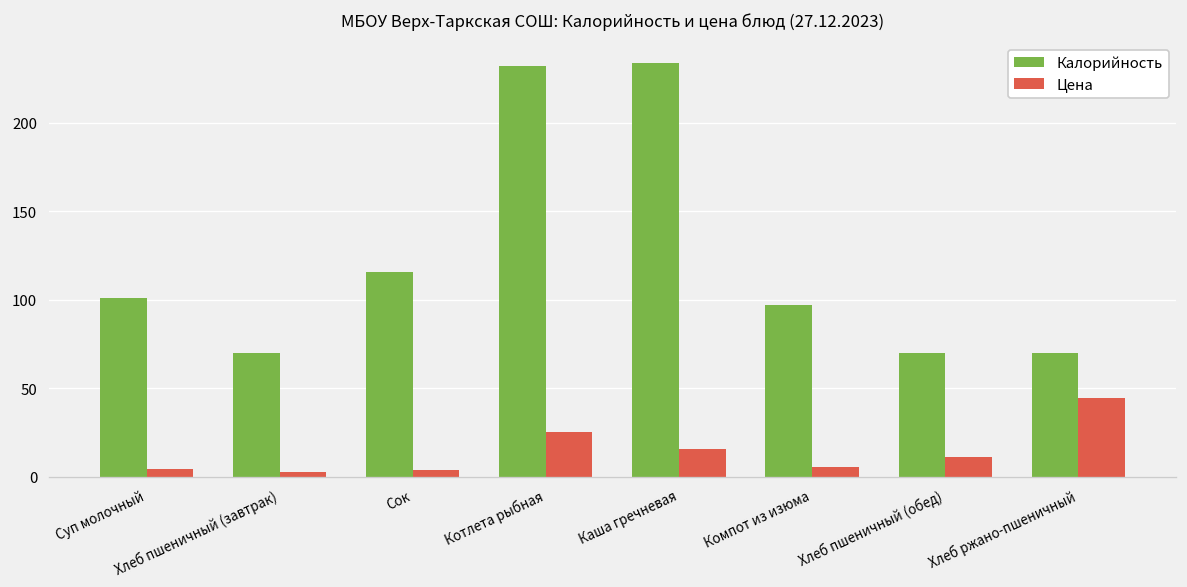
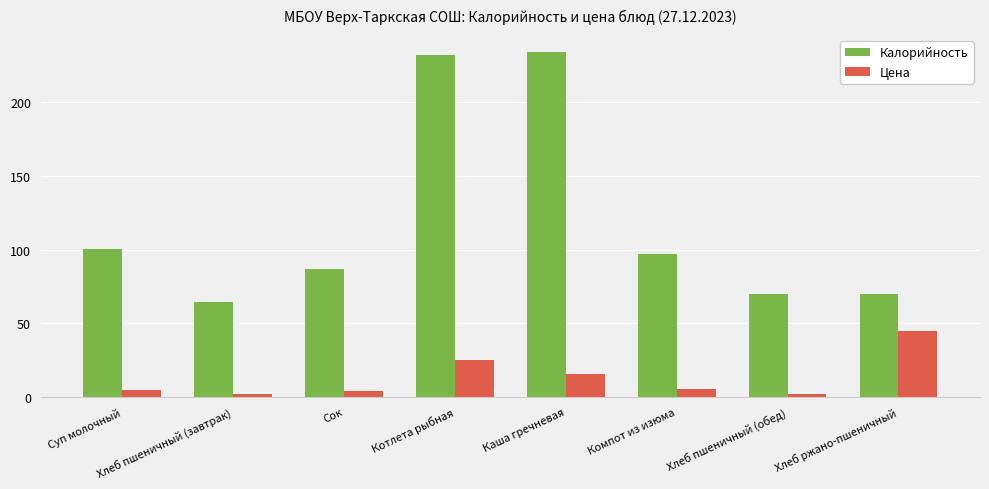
  {
    "Калорийность": {
      "Суп молочный": 101,
-     "Хлеб пшеничный (завтрак)": 70,
-     "Сок": 116,
+     "Хлеб пшеничный (завтрак)": 64,
+     "Сок": 87,
      "Котлета рыбная": 232,
      "Каша гречневая": 234,
      "Компот из изюма": 97,
      "Хлеб пшеничный (обед)": 70,
      "Хлеб ржано-пшеничный": 70
    },
    "Цена": {
      "Суп молочный": 4,
      "Хлеб пшеничный (завтрак)": 2,
      "Сок": 4,
      "Котлета рыбная": 25,
      "Каша гречневая": 15,
      "Компот из изюма": 5,
-     "Хлеб пшеничный (обед)": 11,
+     "Хлеб пшеничный (обед)": 2,
      "Хлеб ржано-пшеничный": 45
    }
  }
